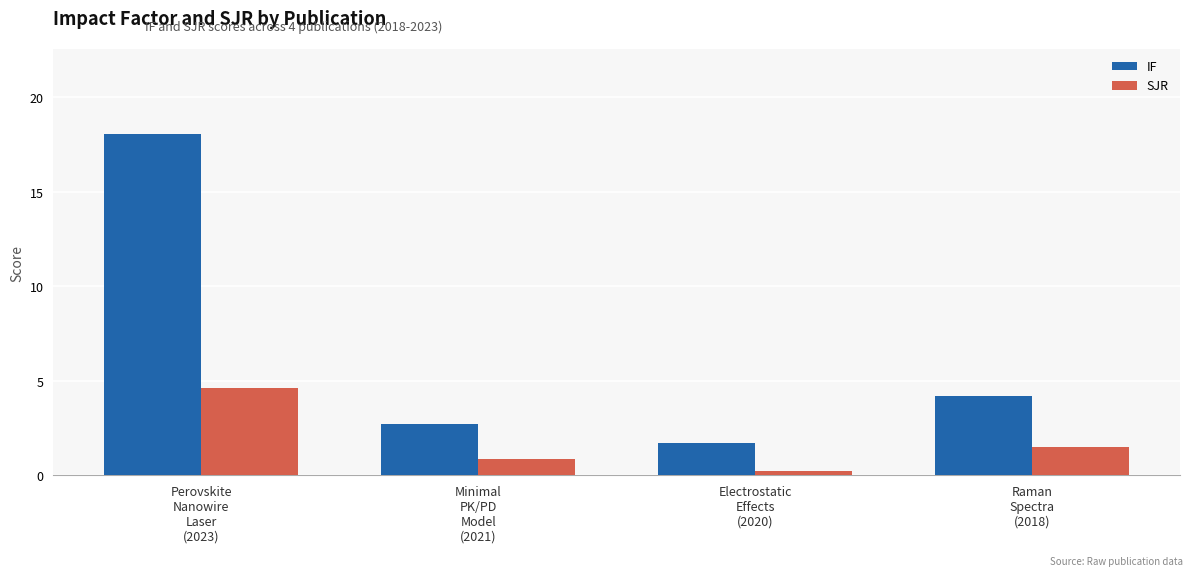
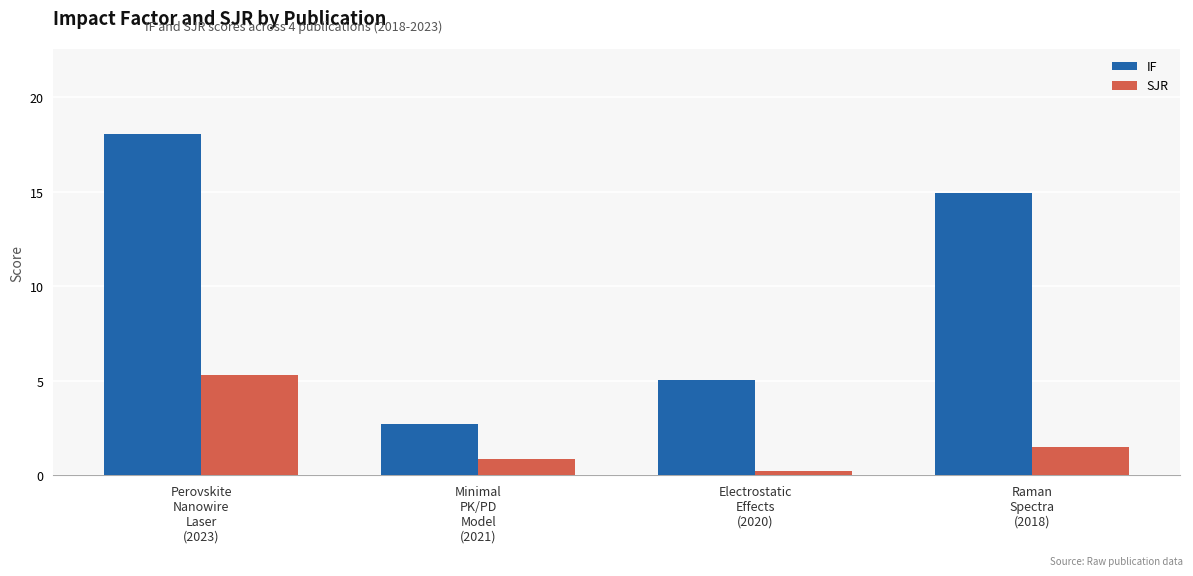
  {
    "IF": {
      "Perovskite Nanowire Laser (2023)": 18.0,
      "Minimal PK/PD Model (2021)": 2.7,
-     "Electrostatic Effects (2020)": 1.7,
-     "Raman Spectra (2018)": 4.2
+     "Electrostatic Effects (2020)": 5.0,
+     "Raman Spectra (2018)": 14.9
    },
    "SJR": {
-     "Perovskite Nanowire Laser (2023)": 4.6,
+     "Perovskite Nanowire Laser (2023)": 5.3,
      "Minimal PK/PD Model (2021)": 0.9,
      "Electrostatic Effects (2020)": 0.2,
      "Raman Spectra (2018)": 1.5
    }
  }
